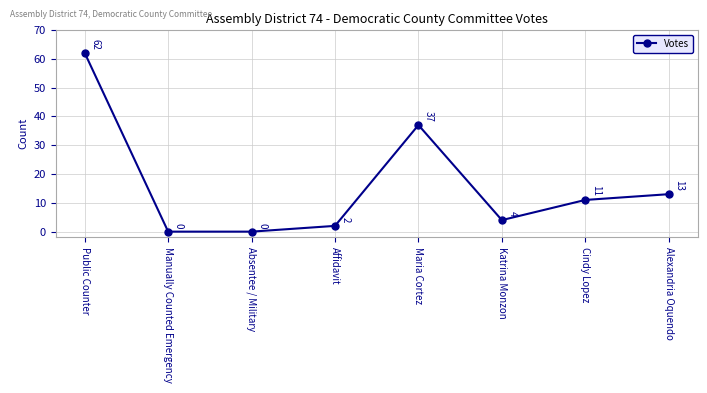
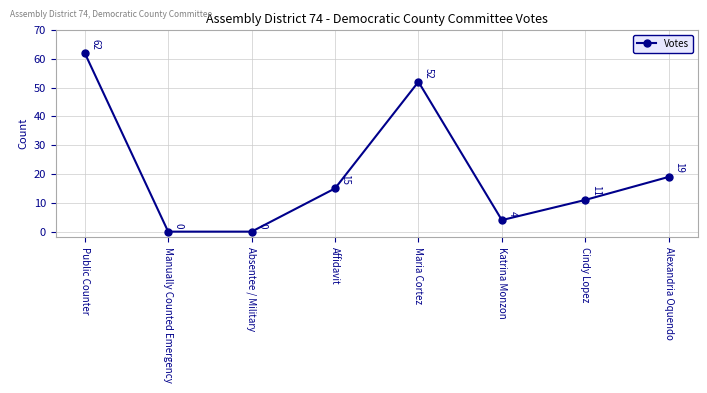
  {
    "Public Counter": 62,
    "Manually Counted Emergency": 0,
    "Absentee / Military": 0,
-   "Affidavit": 2,
-   "Maria Cortez": 37,
+   "Affidavit": 15,
+   "Maria Cortez": 52,
    "Katrina Monzon": 4,
    "Cindy Lopez": 11,
-   "Alexandria Oquendo": 13
+   "Alexandria Oquendo": 19
  }
